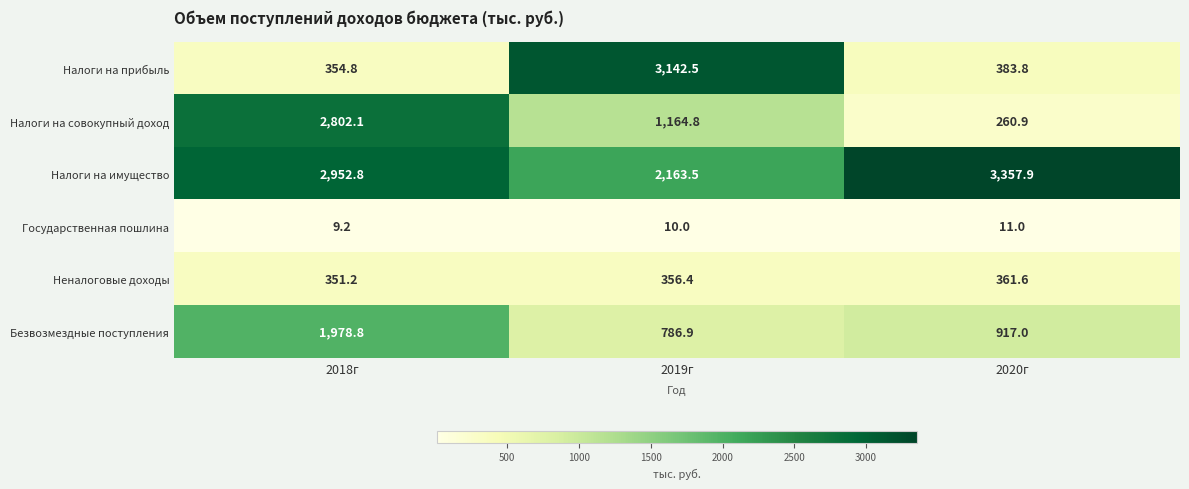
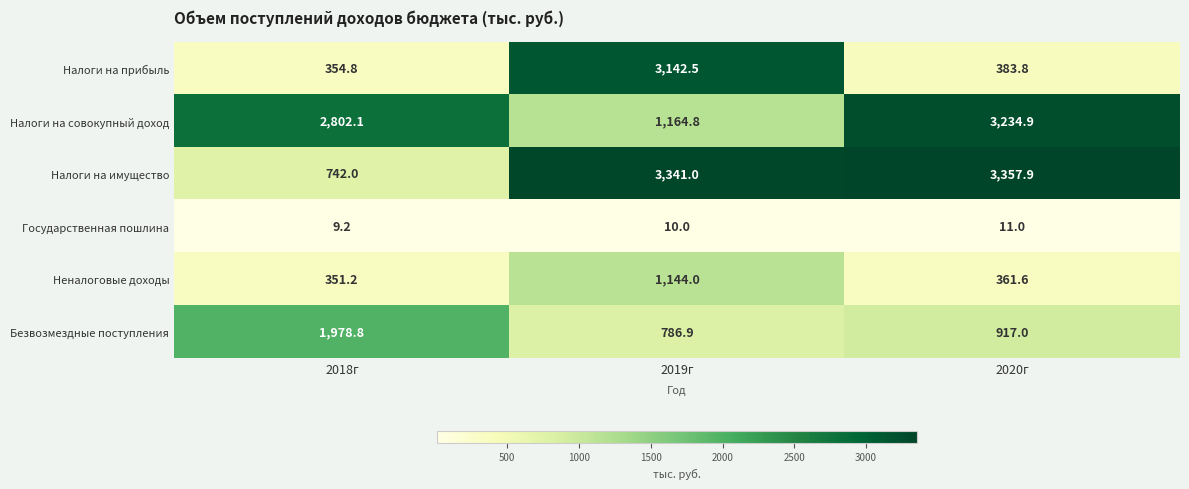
  {
    "Налоги на прибыль": {
      "2018г": "354.8",
      "2019г": "3,142.5",
      "2020г": "383.8"
    },
    "Налоги на совокупный доход": {
      "2018г": "2,802.1",
      "2019г": "1,164.8",
-     "2020г": "260.9"
+     "2020г": "3,234.9"
    },
    "Налоги на имущество": {
-     "2018г": "2,952.8",
-     "2019г": "2,163.5",
+     "2018г": "742.0",
+     "2019г": "3,341.0",
      "2020г": "3,357.9"
    },
    "Государственная пошлина": {
      "2018г": "9.2",
      "2019г": "10.0",
      "2020г": "11.0"
    },
    "Неналоговые доходы": {
      "2018г": "351.2",
-     "2019г": "356.4",
+     "2019г": "1,144.0",
      "2020г": "361.6"
    },
    "Безвозмездные поступления": {
      "2018г": "1,978.8",
      "2019г": "786.9",
      "2020г": "917.0"
    }
  }
